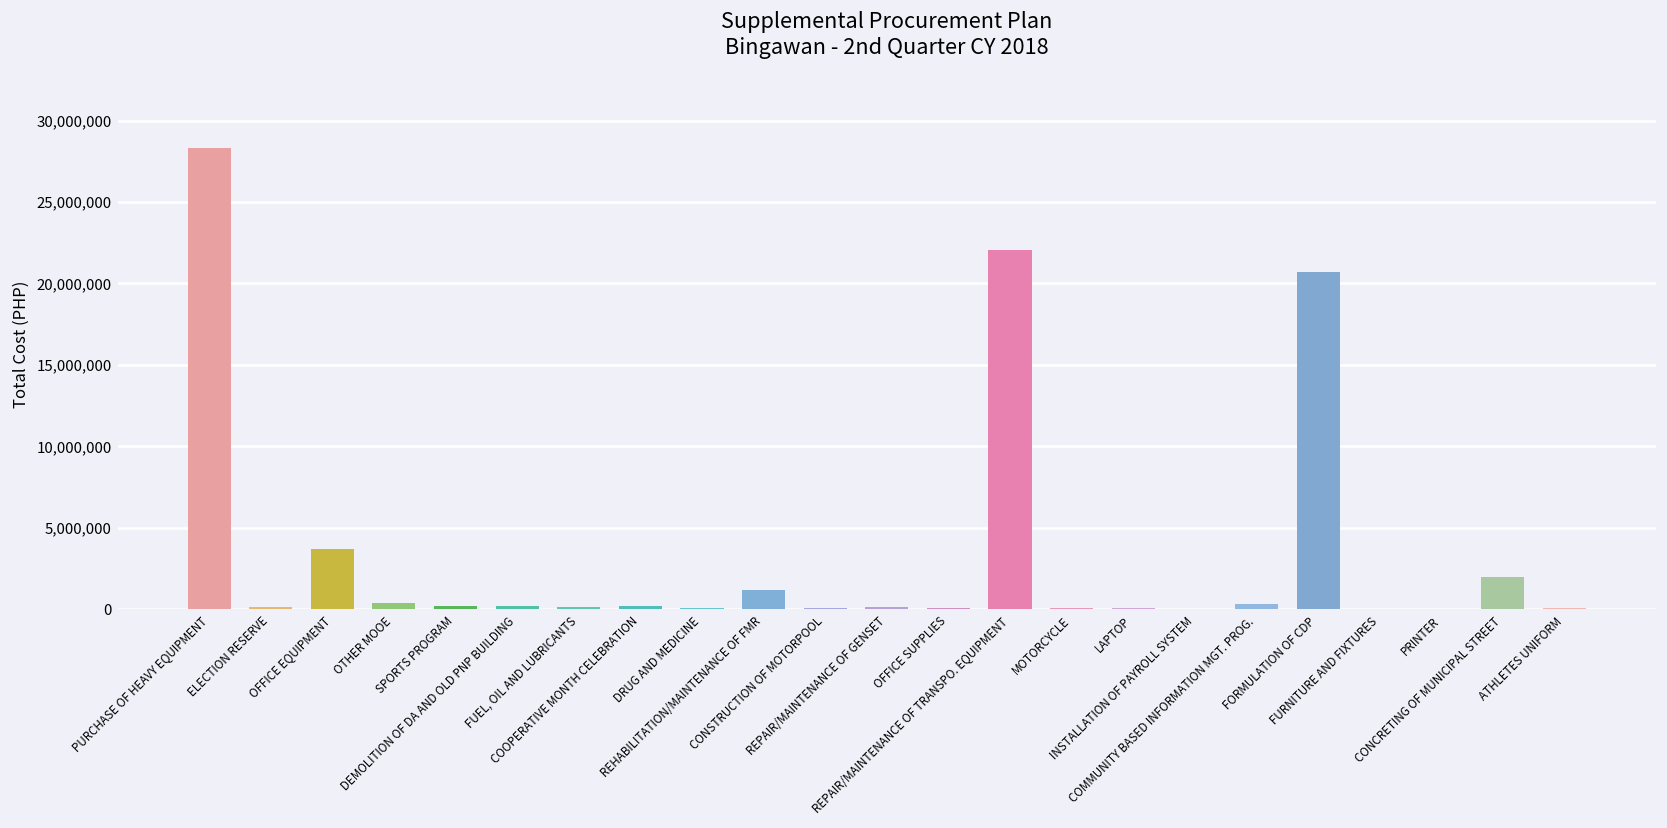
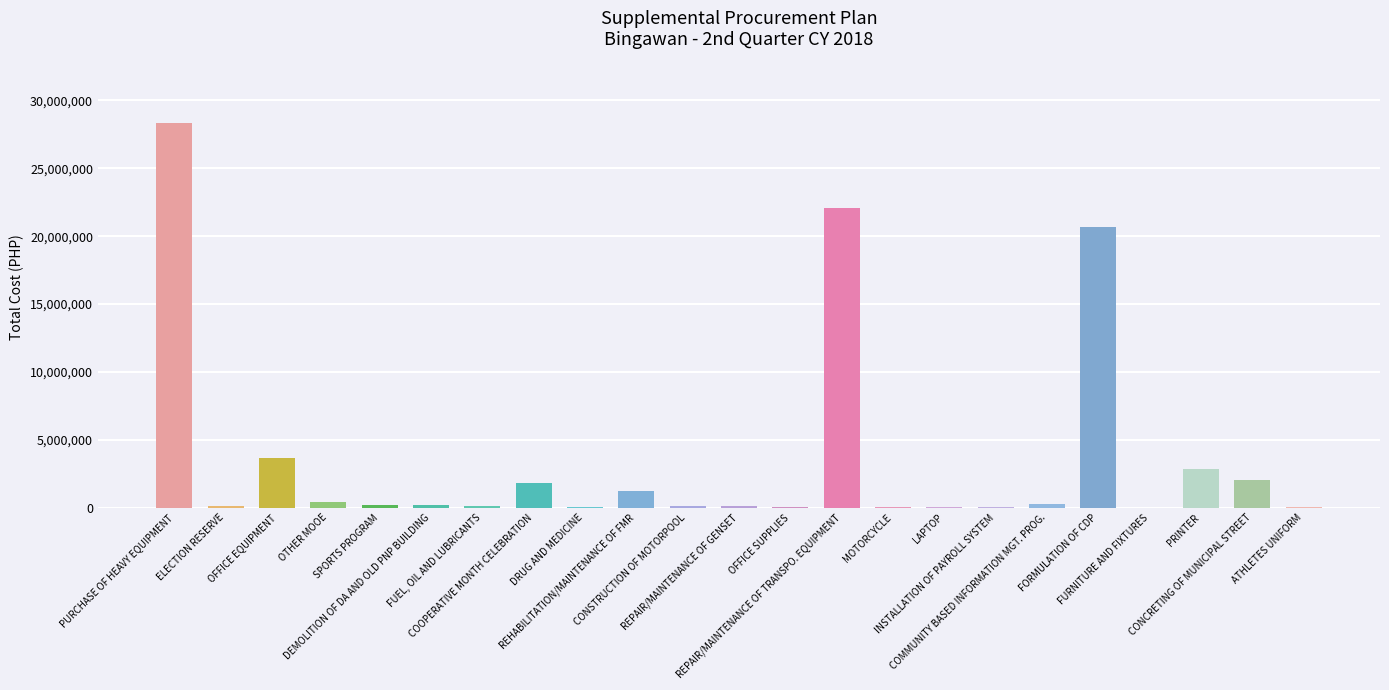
  {
    "PURCHASE OF HEAVY EQUIPMENT": "28,300,000",
    "OFFICE EQUIPMENT": "3,700,000",
    "OTHER MOOE": "400,000",
    "SPORTS PROGRAM": "200,000",
    "DEMOLITION OF DA AND OLD PNP BUILDING": "200,000",
-   "COOPERATIVE MONTH CELEBRATION": "200,000",
+   "COOPERATIVE MONTH CELEBRATION": "1,800,000",
    "REHABILITATION/MAINTENANCE OF FMR": "1,200,000",
    "REPAIR/MAINTENANCE OF TRANSPO. EQUIPMENT": "22,100,000",
    "COMMUNITY BASED INFORMATION MGT. PROG.": "300,000",
    "FORMULATION OF CDP": "20,700,000",
-   "PRINTER": "0",
+   "PRINTER": "2,800,000",
    "CONCRETING OF MUNICIPAL STREET": "2,000,000"
  }
